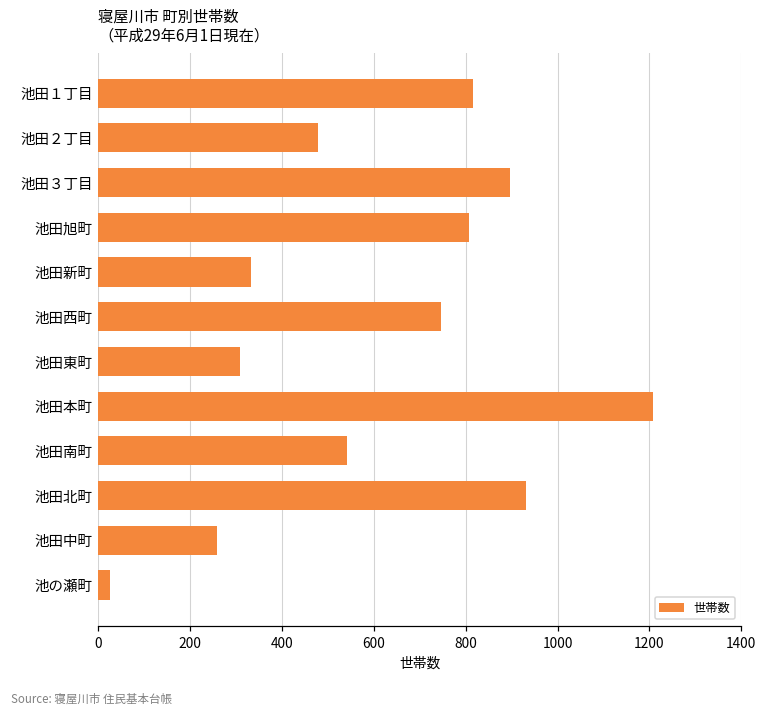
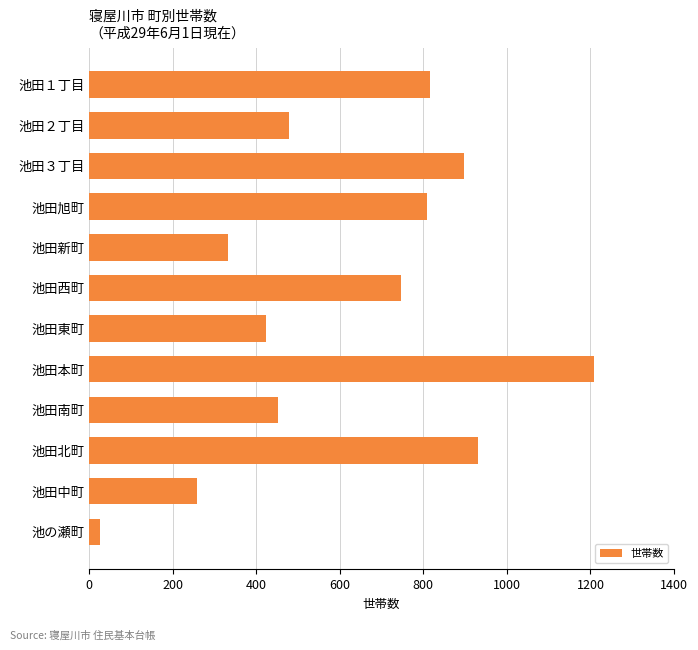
  {
    "池田１丁目": 820,
    "池田２丁目": 480,
    "池田３丁目": 900,
    "池田旭町": 810,
    "池田新町": 330,
    "池田西町": 750,
-   "池田東町": 310,
+   "池田東町": 420,
    "池田本町": 1210,
-   "池田南町": 540,
+   "池田南町": 450,
    "池田北町": 930,
    "池田中町": 260,
    "池の瀬町": 30
  }
